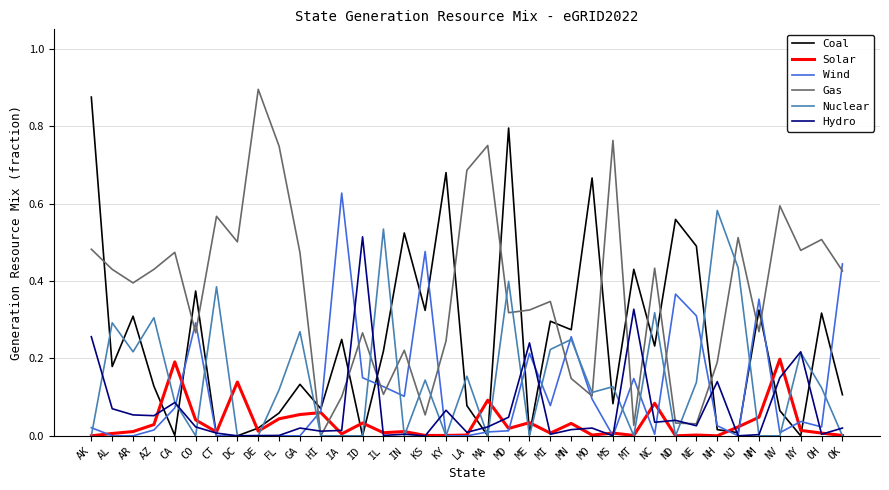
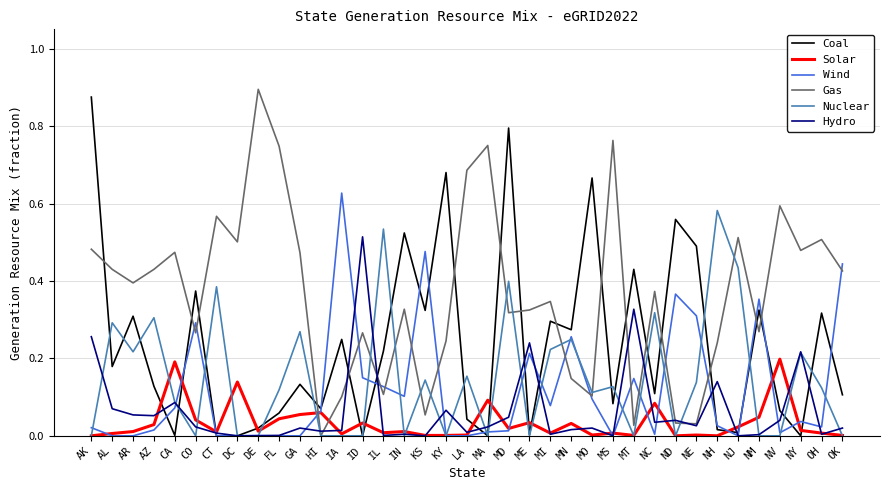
  {
    "Coal": {
      "AK": 0.88,
      "AL": 0.18,
      "AR": 0.31,
      "AZ": 0.13,
      "CA": 0.00,
      "CO": 0.37,
      "DE": 0.02,
      "FL": 0.06,
      "GA": 0.13,
      "IA": 0.25,
      "IL": 0.22,
      "IN": 0.52,
      "KS": 0.32,
      "KY": 0.68,
-     "LA": 0.08,
+     "LA": 0.04,
      "MD": 0.80,
      "MI": 0.30,
      "MN": 0.27,
      "MO": 0.67,
      "MS": 0.08,
      "MT": 0.43,
-     "NC": 0.23,
+     "NC": 0.11,
      "ND": 0.56,
      "NE": 0.49,
      "NH": 0.02,
      "NJ": 0.01,
      "NM": 0.33,
      "NV": 0.07,
      "NY": 0.00,
      "OH": 0.32,
      "OK": 0.11
    },
    "Solar": {
      "AR": 0.01,
      "AZ": 0.03,
      "CA": 0.19,
      "CO": 0.04,
      "DC": 0.14,
      "DE": 0.01,
      "FL": 0.04,
      "GA": 0.06,
      "ID": 0.03,
      "IL": 0.01,
      "IN": 0.01,
      "MA": 0.09,
      "ME": 0.03,
      "MN": 0.03,
      "MO": 0.00,
      "MS": 0.01,
      "NC": 0.08,
      "NE": 0.00,
      "NH": 0.00,
      "NJ": 0.02,
      "NM": 0.05,
      "NV": 0.20,
      "NY": 0.01
    },
    "Gas": {
      "AK": 0.48,
      "AL": 0.43,
      "AR": 0.40,
      "AZ": 0.43,
      "CA": 0.47,
      "CO": 0.27,
      "CT": 0.57,
      "DC": 0.50,
      "DE": 0.90,
      "FL": 0.75,
      "GA": 0.47,
      "IA": 0.10,
      "ID": 0.27,
      "IL": 0.11,
-     "IN": 0.22,
+     "IN": 0.33,
      "KS": 0.05,
      "KY": 0.25,
      "LA": 0.69,
      "MA": 0.75,
      "MD": 0.32,
      "ME": 0.33,
      "MI": 0.35,
      "MN": 0.15,
      "MO": 0.10,
      "MS": 0.76,
      "MT": 0.03,
-     "NC": 0.43,
+     "NC": 0.37,
      "ND": 0.03,
-     "NH": 0.19,
+     "NH": 0.24,
      "NJ": 0.51,
      "NM": 0.27,
      "NV": 0.59,
      "NY": 0.48,
      "OH": 0.51,
      "OK": 0.43
    },
    "Hydro": {
      "AK": 0.26,
      "AL": 0.07,
      "AR": 0.05,
      "AZ": 0.05,
      "CO": 0.02,
      "GA": 0.02,
      "HI": 0.01,
      "IA": 0.01,
      "ID": 0.51,
      "IL": 0.00,
      "KY": 0.07,
      "LA": 0.01,
      "MA": 0.02,
      "MD": 0.05,
      "ME": 0.24,
      "MN": 0.02,
      "MO": 0.02,
      "MT": 0.33,
      "NC": 0.04,
      "ND": 0.04,
      "NH": 0.14,
-     "NV": 0.15,
+     "NV": 0.04,
      "OK": 0.02
    }
  }
